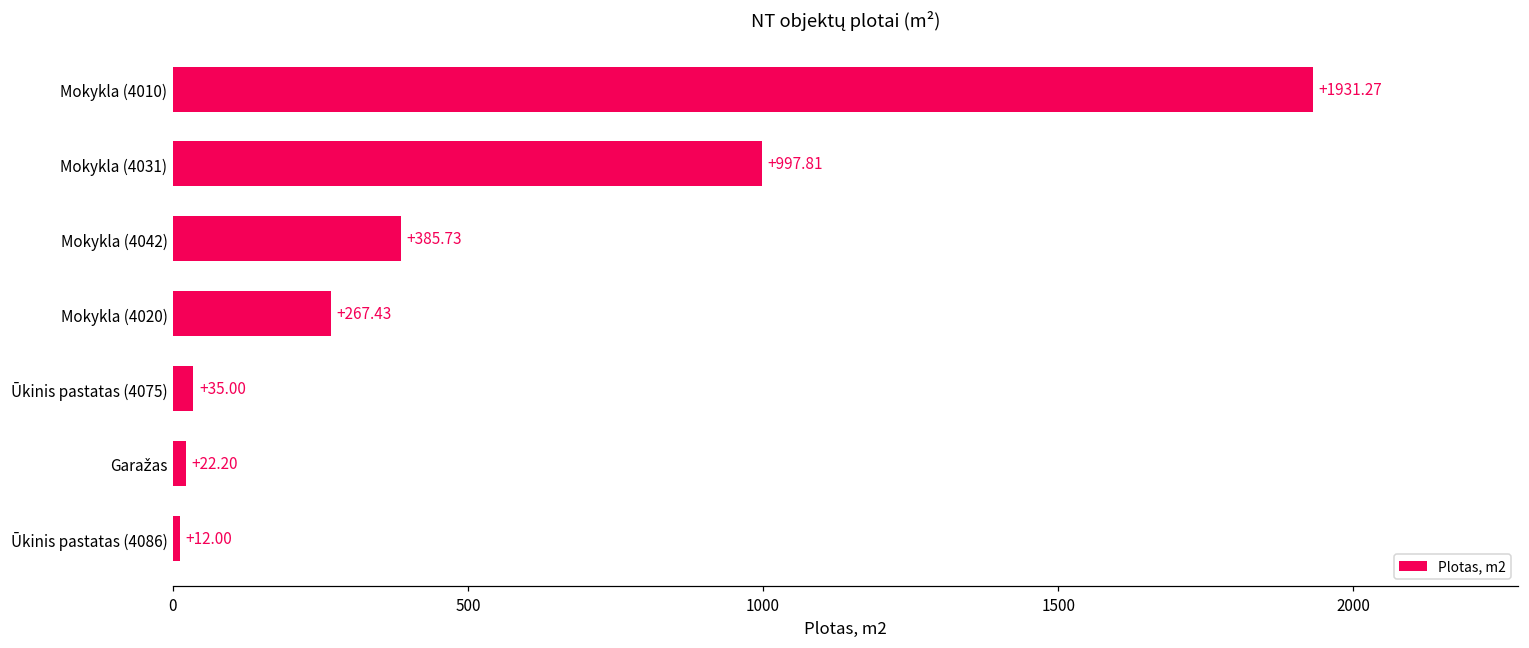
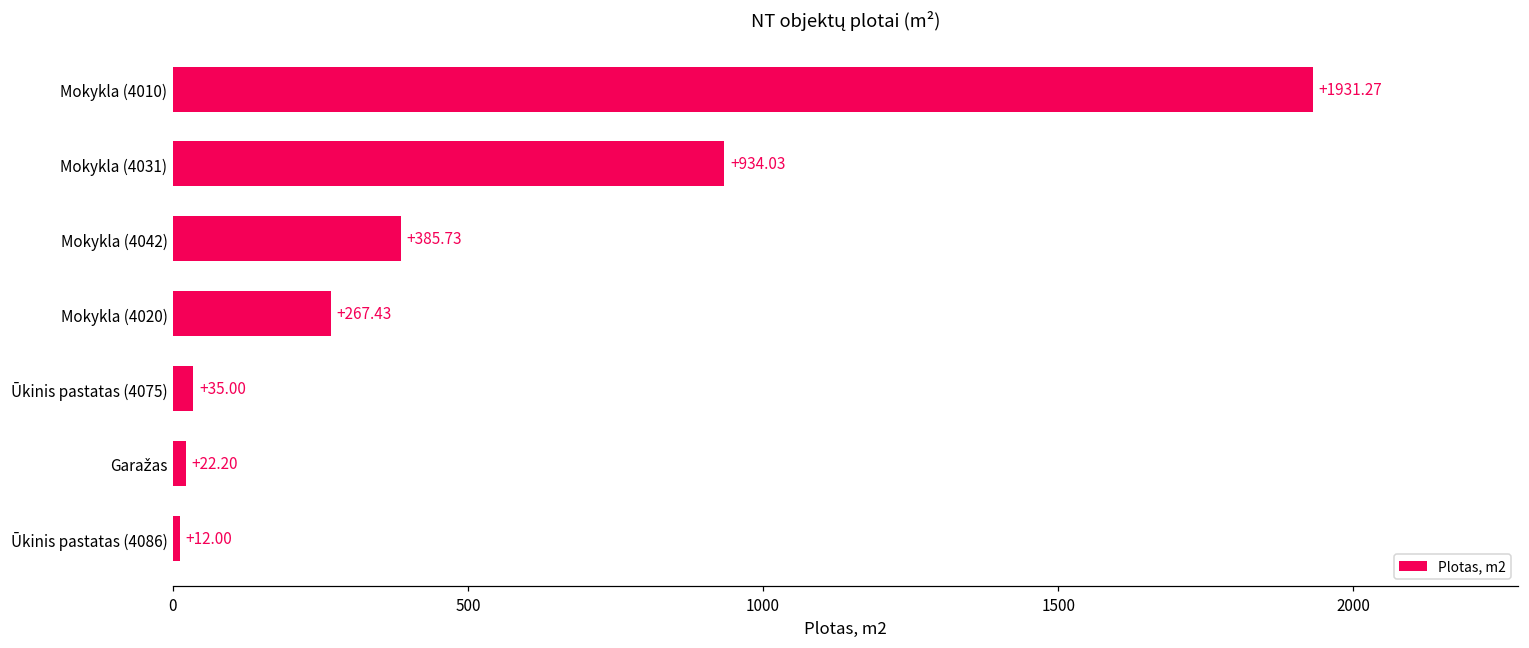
  {
    "Mokykla (4010)": "+1931.27",
-   "Mokykla (4031)": "+997.81",
+   "Mokykla (4031)": "+934.03",
    "Mokykla (4042)": "+385.73",
    "Mokykla (4020)": "+267.43",
    "Ūkinis pastatas (4075)": "+35.00",
    "Garažas": "+22.20",
    "Ūkinis pastatas (4086)": "+12.00"
  }
